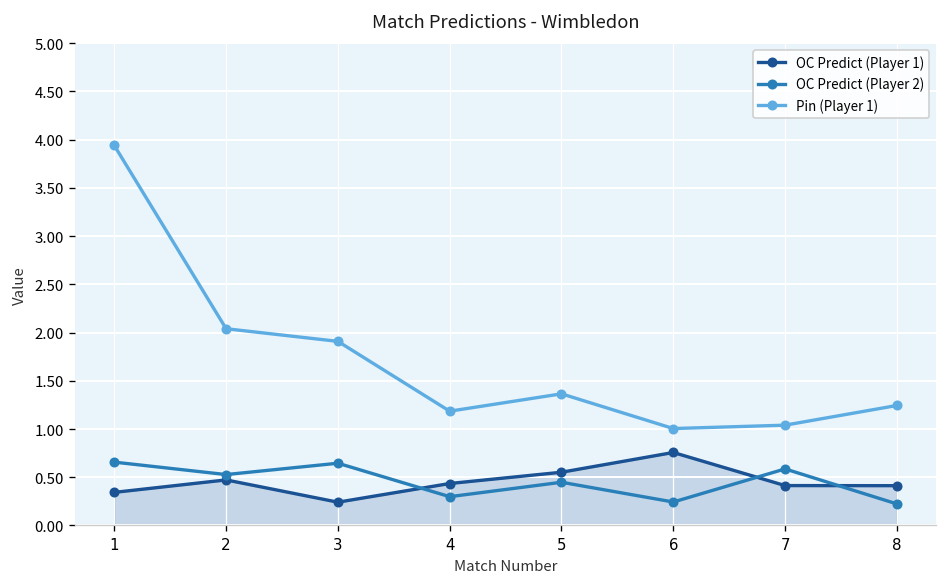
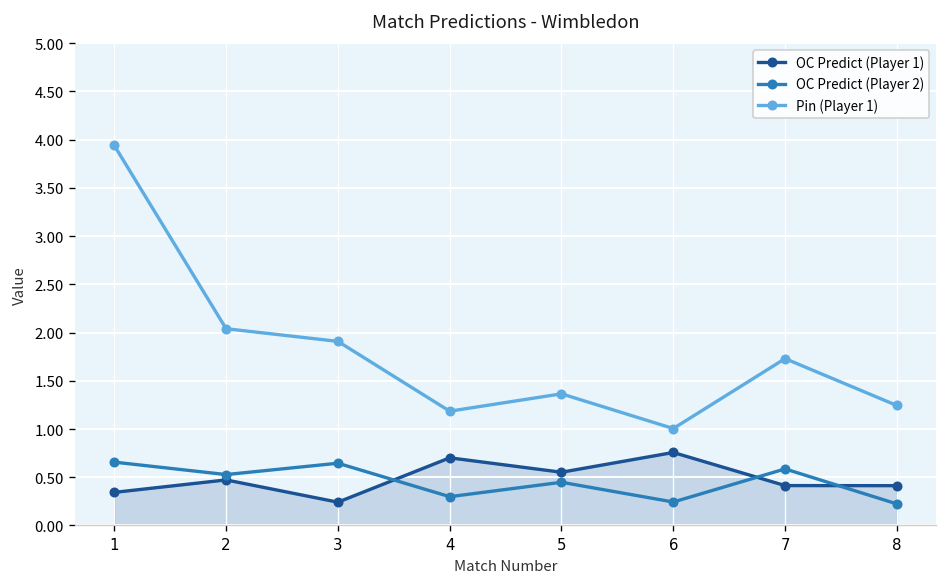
  {
    "OC Predict (Player 1)": {
      "1": 0.3,
      "2": 0.5,
      "3": 0.2,
-     "4": 0.4,
+     "4": 0.7,
      "5": 0.6,
      "6": 0.8,
      "7": 0.4,
      "8": 0.4
    },
    "OC Predict (Player 2)": {
      "1": 0.7,
      "2": 0.5,
      "3": 0.6,
      "4": 0.3,
      "5": 0.4,
      "6": 0.2,
      "7": 0.6,
      "8": 0.2
    },
    "Pin (Player 1)": {
      "1": 3.9,
      "2": 2.0,
      "3": 1.9,
      "4": 1.2,
      "5": 1.4,
      "6": 1.0,
-     "7": 1.0,
+     "7": 1.7,
      "8": 1.2
    }
  }
